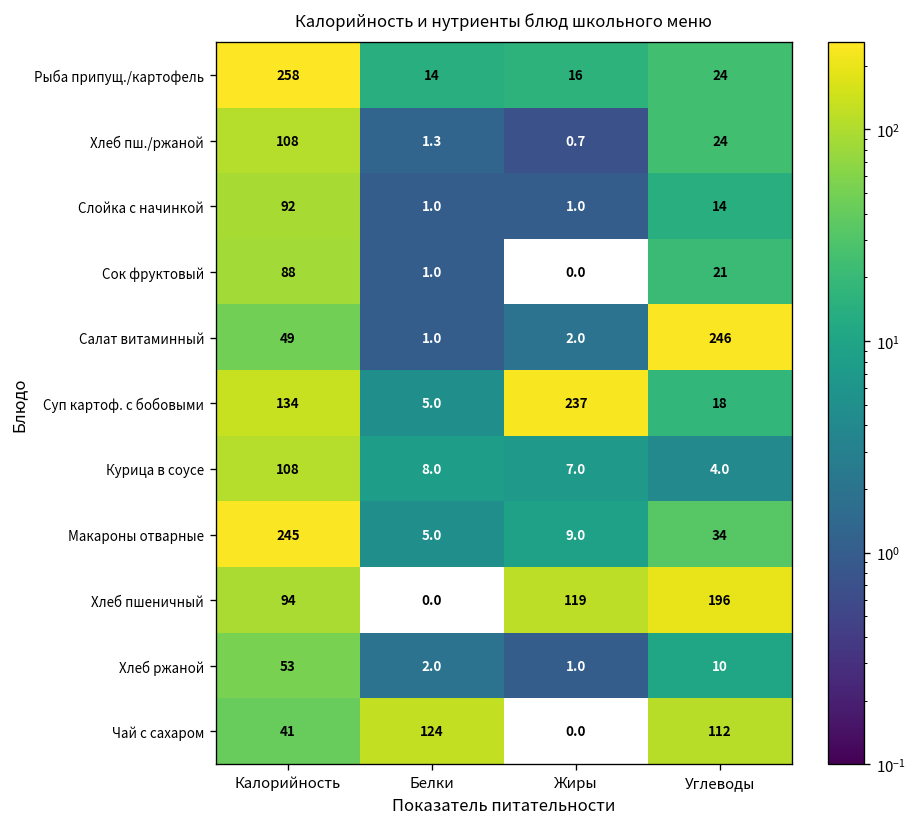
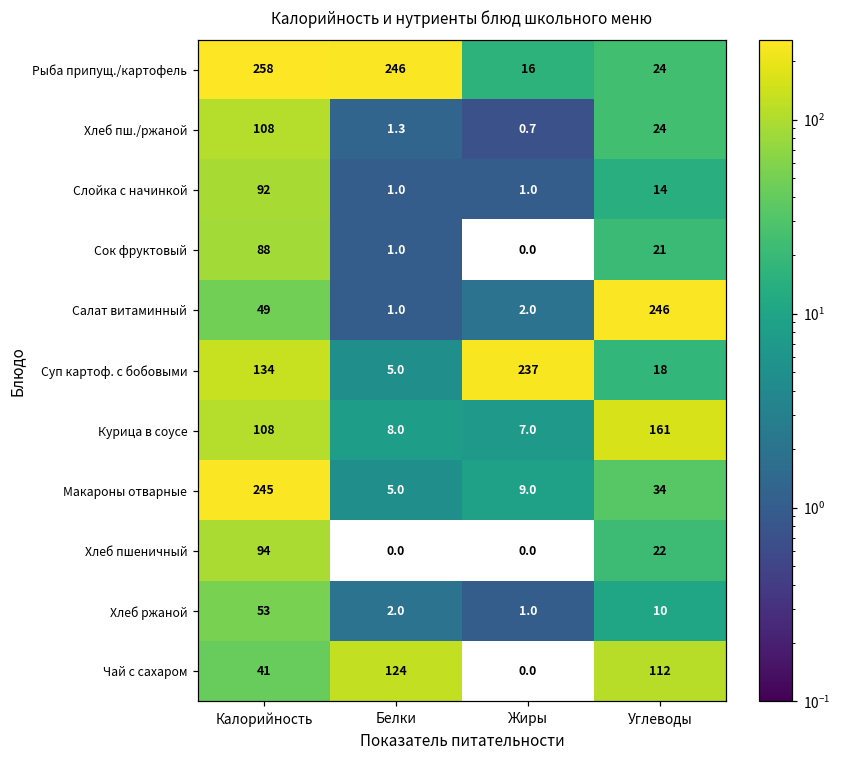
  {
    "Рыба припущ./картофель": {
      "Калорийность": 258,
-     "Белки": 14,
+     "Белки": 246,
      "Жиры": 16,
      "Углеводы": 24
    },
    "Хлеб пш./ржаной": {
      "Калорийность": 108,
      "Белки": 1.3,
      "Жиры": 0.7,
      "Углеводы": 24
    },
    "Слойка с начинкой": {
      "Калорийность": 92,
      "Белки": 1.0,
      "Жиры": 1.0,
      "Углеводы": 14
    },
    "Сок фруктовый": {
      "Калорийность": 88,
      "Белки": 1.0,
      "Жиры": 0.0,
      "Углеводы": 21
    },
    "Салат витаминный": {
      "Калорийность": 49,
      "Белки": 1.0,
      "Жиры": 2.0,
      "Углеводы": 246
    },
    "Суп картоф. с бобовыми": {
      "Калорийность": 134,
      "Белки": 5.0,
      "Жиры": 237,
      "Углеводы": 18
    },
    "Курица в соусе": {
      "Калорийность": 108,
      "Белки": 8.0,
      "Жиры": 7.0,
-     "Углеводы": 4.0
+     "Углеводы": 161
    },
    "Макароны отварные": {
      "Калорийность": 245,
      "Белки": 5.0,
      "Жиры": 9.0,
      "Углеводы": 34
    },
    "Хлеб пшеничный": {
      "Калорийность": 94,
      "Белки": 0.0,
-     "Жиры": 119,
-     "Углеводы": 196
+     "Жиры": 0.0,
+     "Углеводы": 22
    },
    "Хлеб ржаной": {
      "Калорийность": 53,
      "Белки": 2.0,
      "Жиры": 1.0,
      "Углеводы": 10
    },
    "Чай с сахаром": {
      "Калорийность": 41,
      "Белки": 124,
      "Жиры": 0.0,
      "Углеводы": 112
    }
  }
